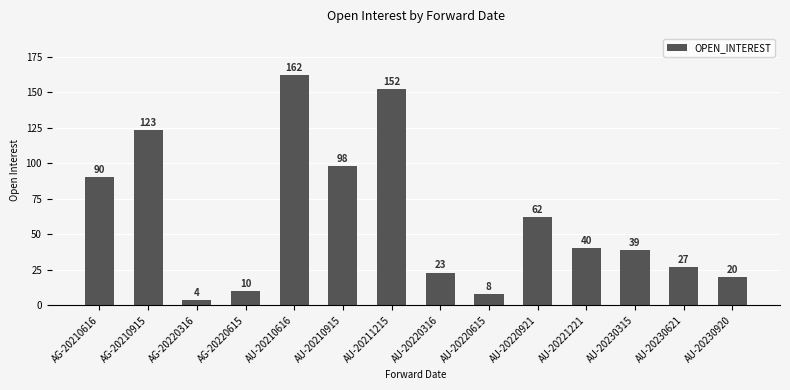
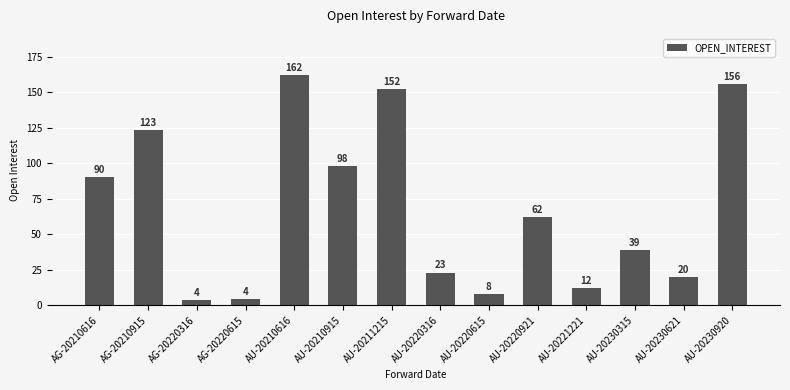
  {
    "AG-20210616": 90,
    "AG-20210915": 123,
    "AG-20220316": 4,
-   "AG-20220615": 10,
+   "AG-20220615": 4,
    "AU-20210616": 162,
    "AU-20210915": 98,
    "AU-20211215": 152,
    "AU-20220316": 23,
    "AU-20220615": 8,
    "AU-20220921": 62,
-   "AU-20221221": 40,
+   "AU-20221221": 12,
    "AU-20230315": 39,
-   "AU-20230621": 27,
-   "AU-20230920": 20
+   "AU-20230621": 20,
+   "AU-20230920": 156
  }
